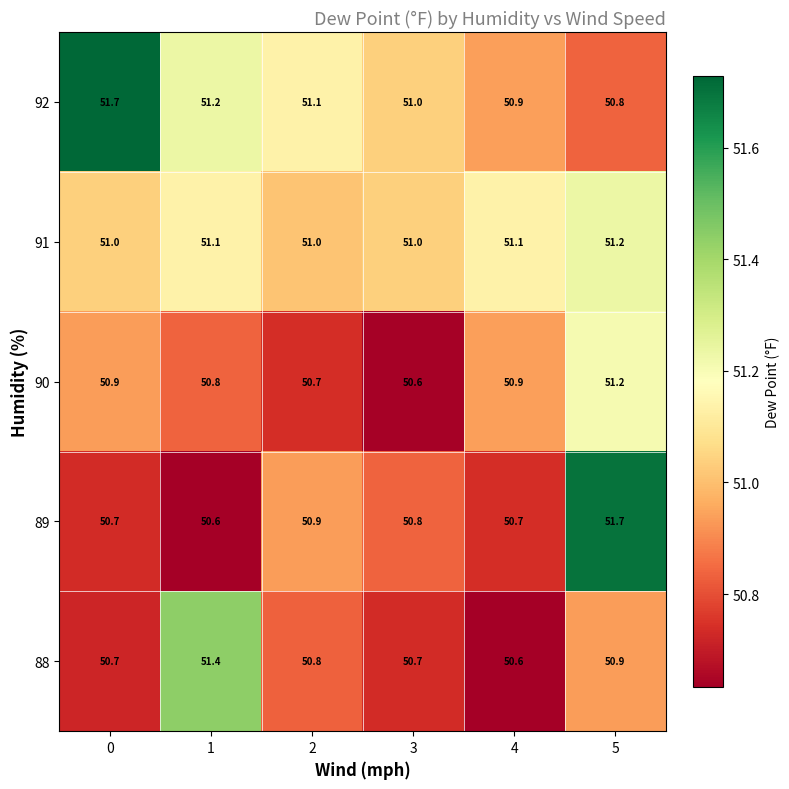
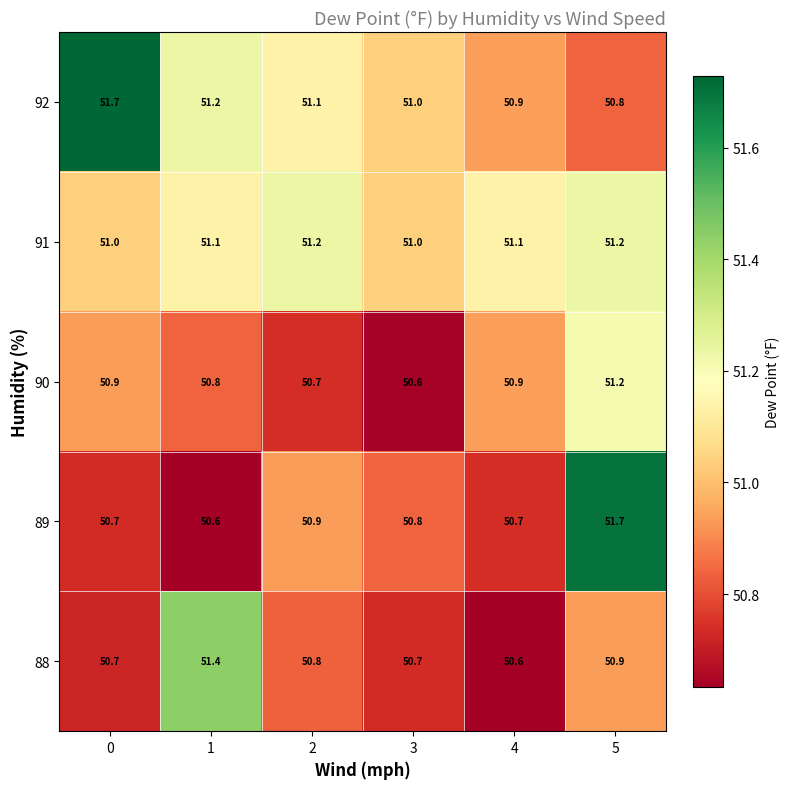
  {
    "92": {
      "0": 51.7,
      "1": 51.2,
      "2": 51.1,
      "3": 51.0,
      "4": 50.9,
      "5": 50.8
    },
    "91": {
      "0": 51.0,
      "1": 51.1,
-     "2": 51.0,
+     "2": 51.2,
      "3": 51.0,
      "4": 51.1,
      "5": 51.2
    },
    "90": {
      "0": 50.9,
      "1": 50.8,
      "2": 50.7,
      "3": 50.6,
      "4": 50.9,
      "5": 51.2
    },
    "89": {
      "0": 50.7,
      "1": 50.6,
      "2": 50.9,
      "3": 50.8,
      "4": 50.7,
      "5": 51.7
    },
    "88": {
      "0": 50.7,
      "1": 51.4,
      "2": 50.8,
      "3": 50.7,
      "4": 50.6,
      "5": 50.9
    }
  }
